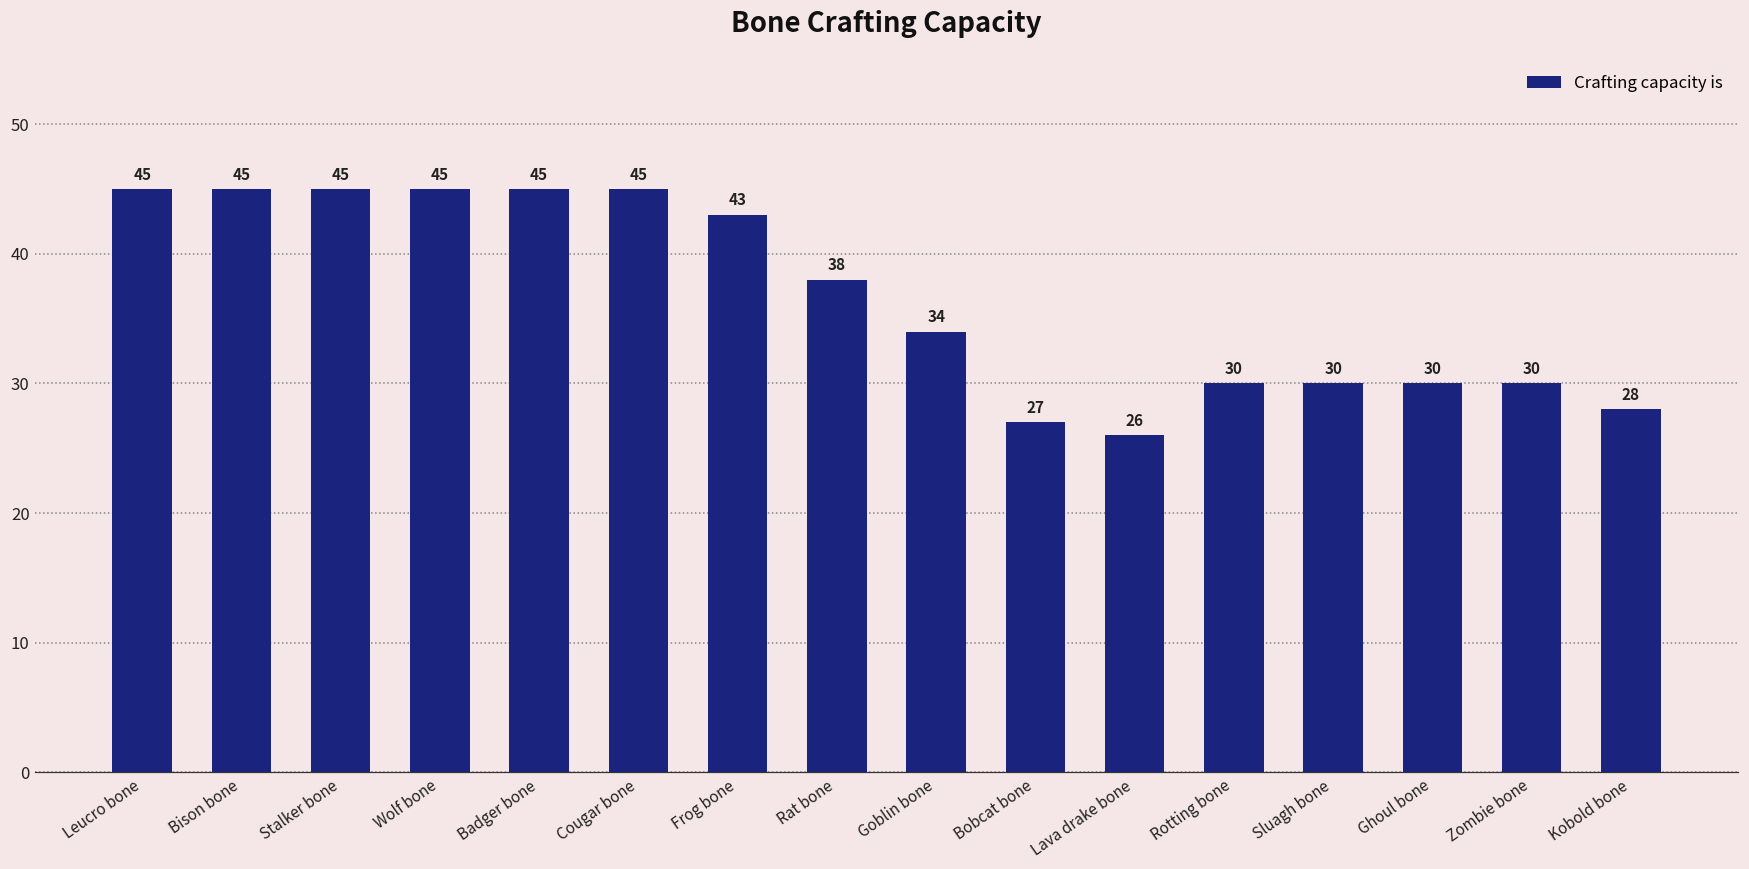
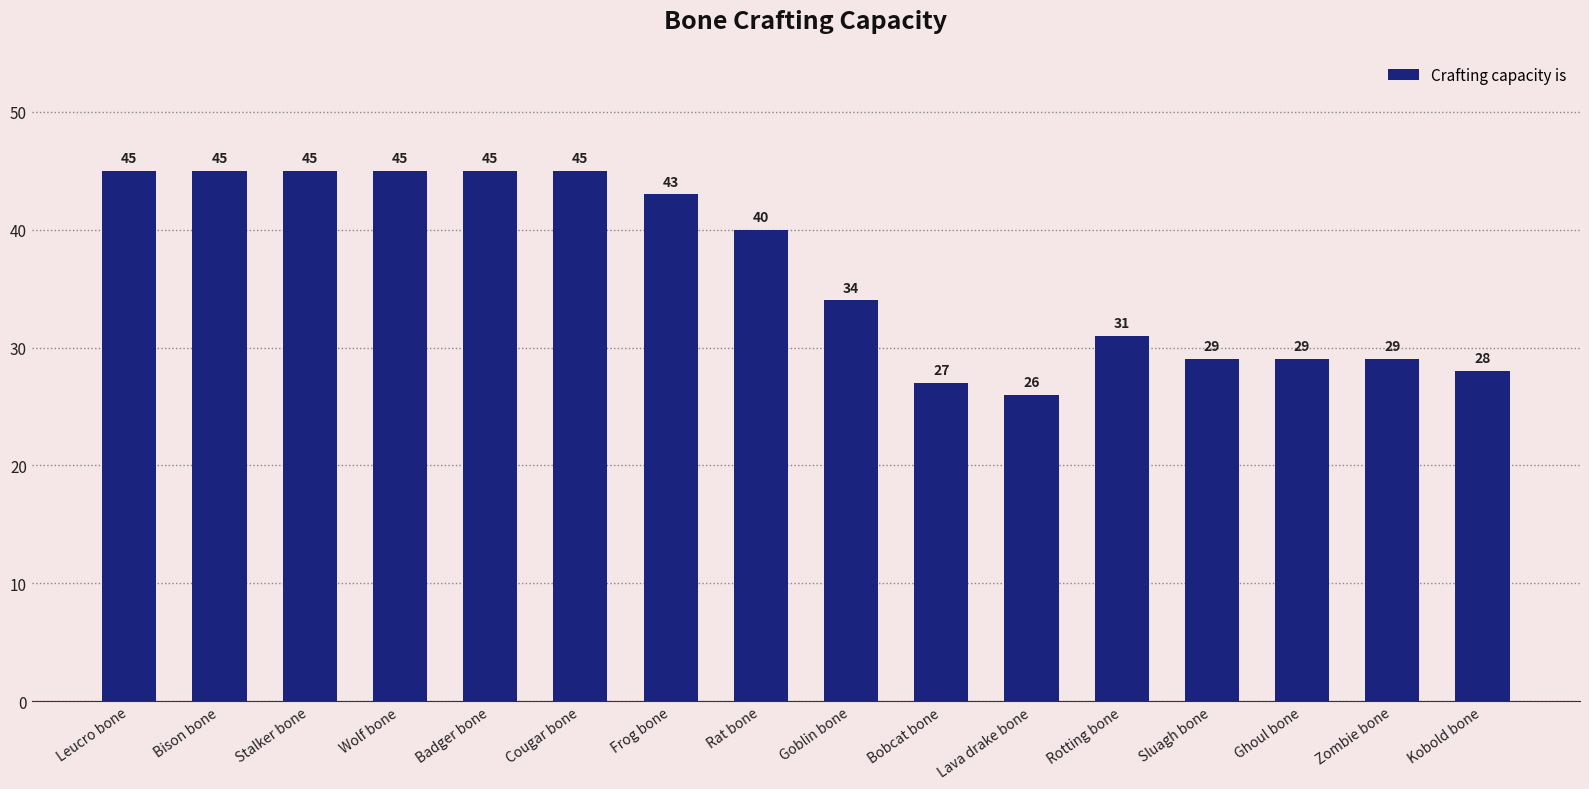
  {
    "Leucro bone": 45,
    "Bison bone": 45,
    "Stalker bone": 45,
    "Wolf bone": 45,
    "Badger bone": 45,
    "Cougar bone": 45,
    "Frog bone": 43,
-   "Rat bone": 38,
+   "Rat bone": 40,
    "Goblin bone": 34,
    "Bobcat bone": 27,
    "Lava drake bone": 26,
-   "Rotting bone": 30,
-   "Sluagh bone": 30,
-   "Ghoul bone": 30,
-   "Zombie bone": 30,
+   "Rotting bone": 31,
+   "Sluagh bone": 29,
+   "Ghoul bone": 29,
+   "Zombie bone": 29,
    "Kobold bone": 28
  }
